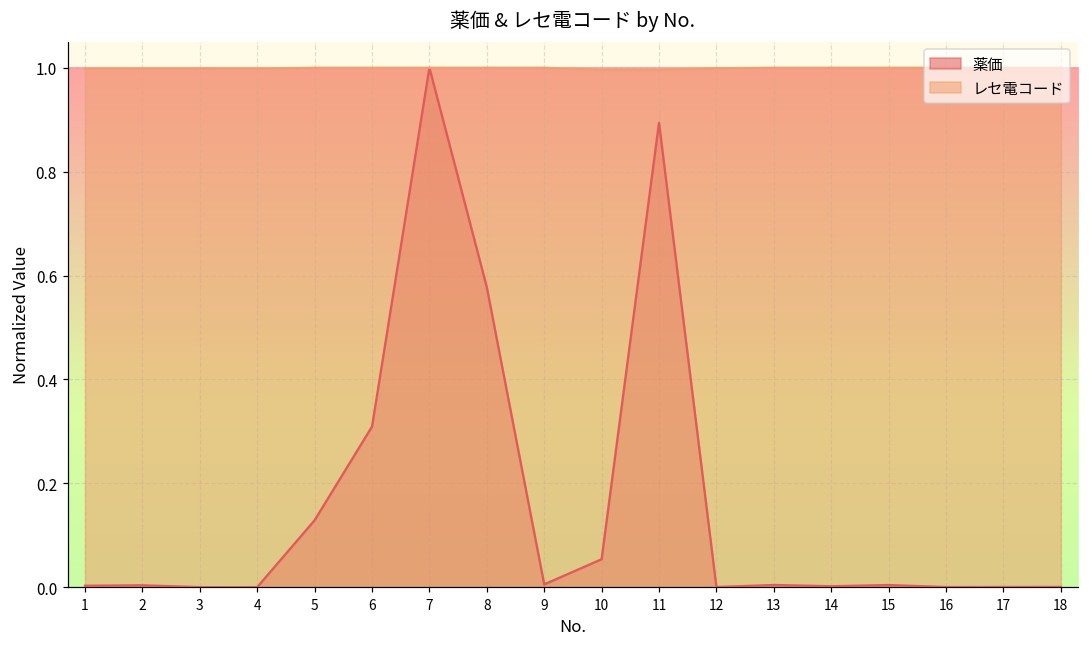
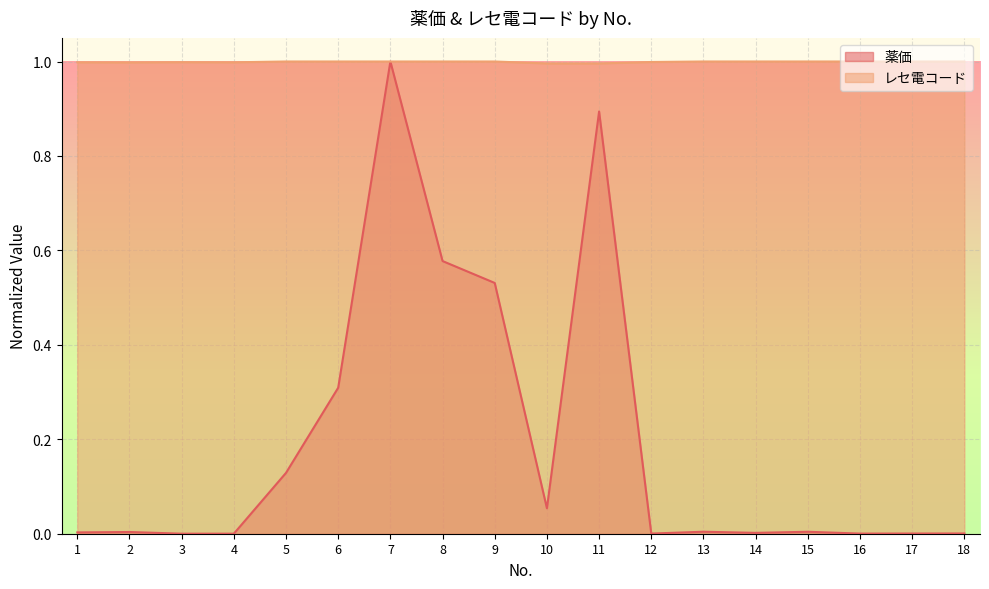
  {
    "薬価": {
      "1": 0.00,
      "2": 0.00,
      "3": 0.00,
      "4": 0.00,
      "5": 0.13,
      "6": 0.31,
      "8": 0.58,
-     "9": 0.01,
+     "9": 0.53,
      "10": 0.05,
      "11": 0.89,
      "12": 0.00,
      "13": 0.00,
      "14": 0.00,
      "15": 0.00,
      "16": 0.00,
      "17": 0.00,
      "18": 0.00
    },
    "レセ電コード": {
      "1": 1.00,
      "2": 1.00,
      "3": 1.00,
      "4": 1.00,
      "5": 1.00,
      "6": 1.00,
      "8": 1.00,
      "9": 1.00,
      "10": 1.00,
      "11": 1.00,
      "12": 1.00,
      "13": 1.00,
      "14": 1.00,
      "15": 1.00
    }
  }
